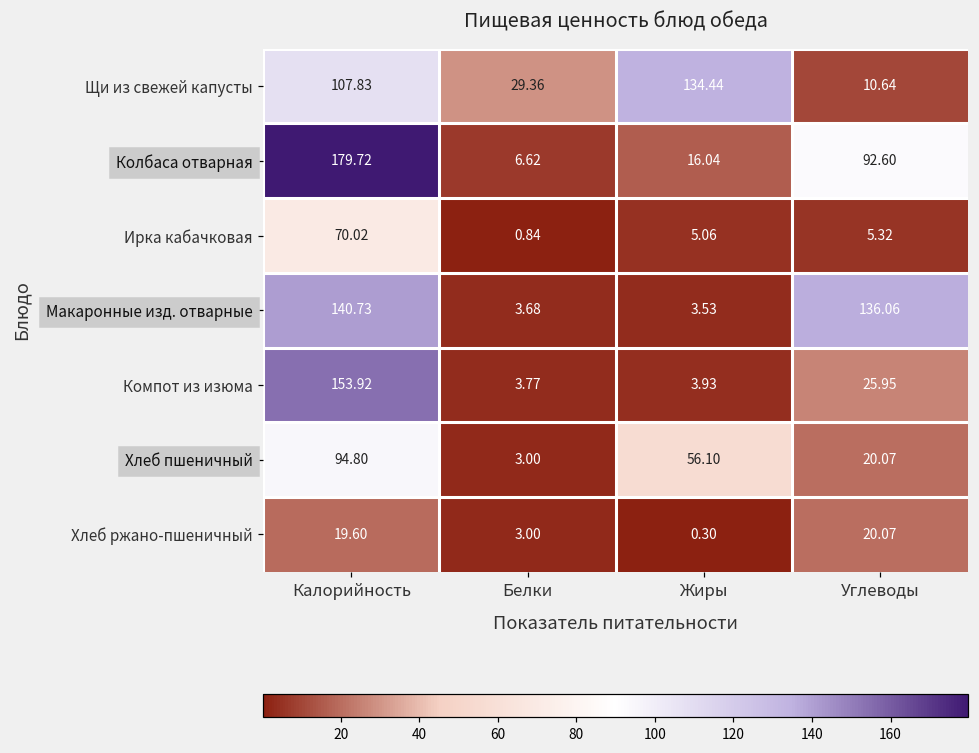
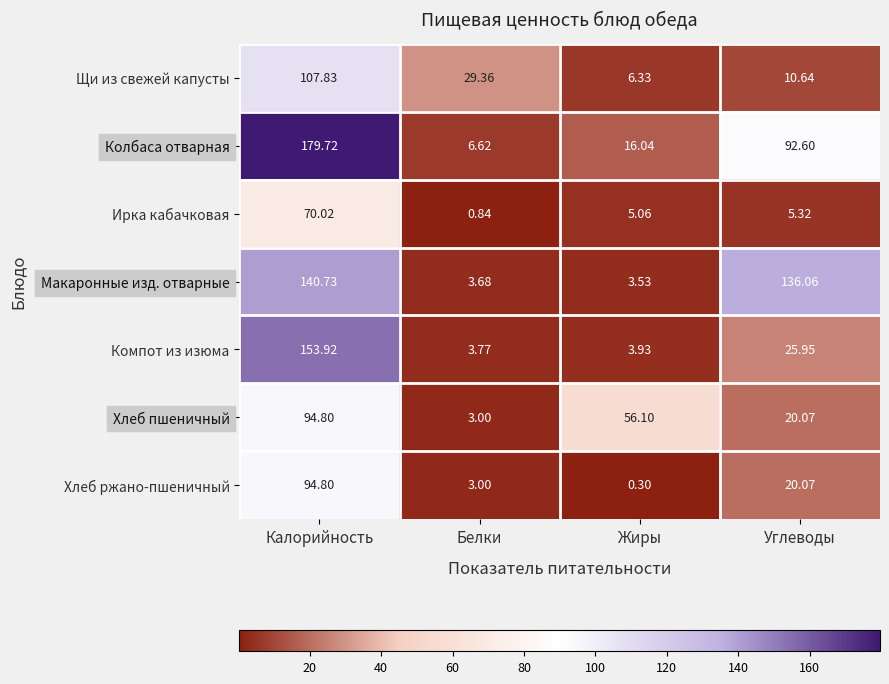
  {
    "Щи из свежей капусты": {
      "Калорийность": 107.83,
      "Белки": 29.36,
-     "Жиры": 134.44,
+     "Жиры": 6.33,
      "Углеводы": 10.64
    },
    "Колбаса отварная": {
      "Калорийность": 179.72,
      "Белки": 6.62,
      "Жиры": 16.04,
      "Углеводы": 92.60
    },
    "Ирка кабачковая": {
      "Калорийность": 70.02,
      "Белки": 0.84,
      "Жиры": 5.06,
      "Углеводы": 5.32
    },
    "Макаронные изд. отварные": {
      "Калорийность": 140.73,
      "Белки": 3.68,
      "Жиры": 3.53,
      "Углеводы": 136.06
    },
    "Компот из изюма": {
      "Калорийность": 153.92,
      "Белки": 3.77,
      "Жиры": 3.93,
      "Углеводы": 25.95
    },
    "Хлеб пшеничный": {
      "Калорийность": 94.80,
      "Белки": 3.00,
      "Жиры": 56.10,
      "Углеводы": 20.07
    },
    "Хлеб ржано-пшеничный": {
-     "Калорийность": 19.60,
+     "Калорийность": 94.80,
      "Белки": 3.00,
      "Жиры": 0.30,
      "Углеводы": 20.07
    }
  }
